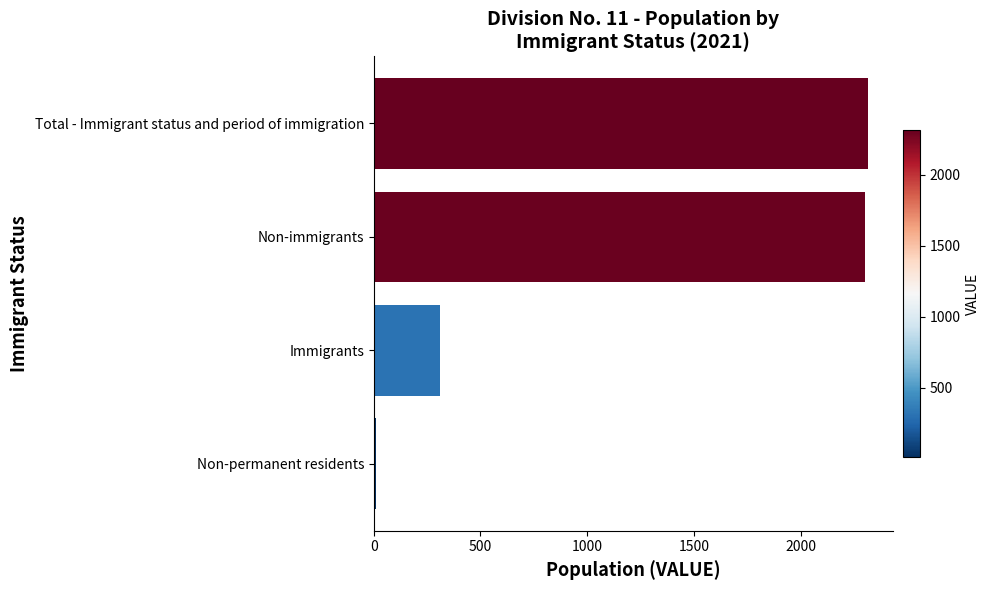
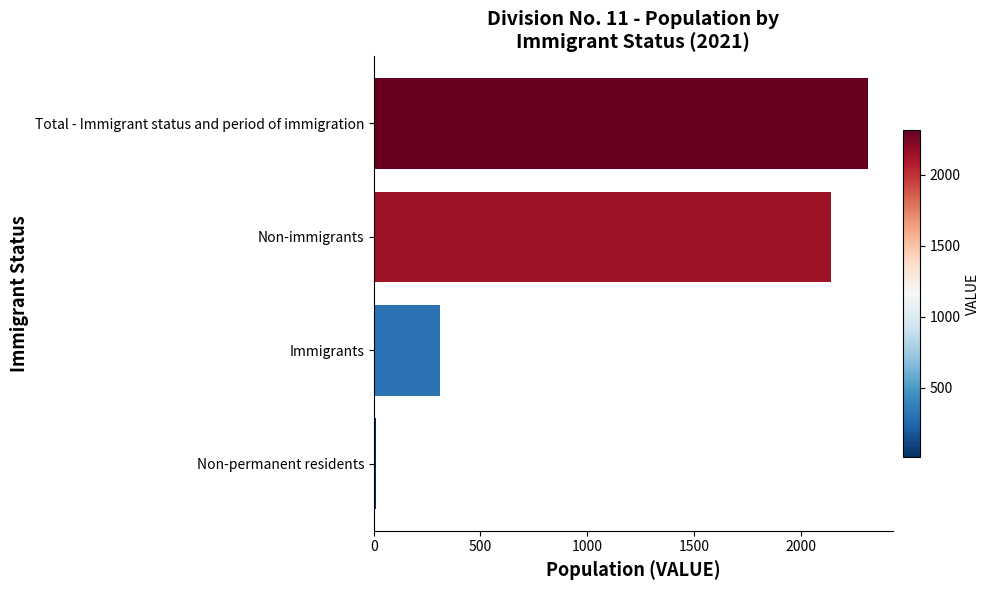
  {
    "Total - Immigrant status and period of immigration": 2320,
-   "Non-immigrants": 2300,
+   "Non-immigrants": 2140,
    "Immigrants": 310
  }
